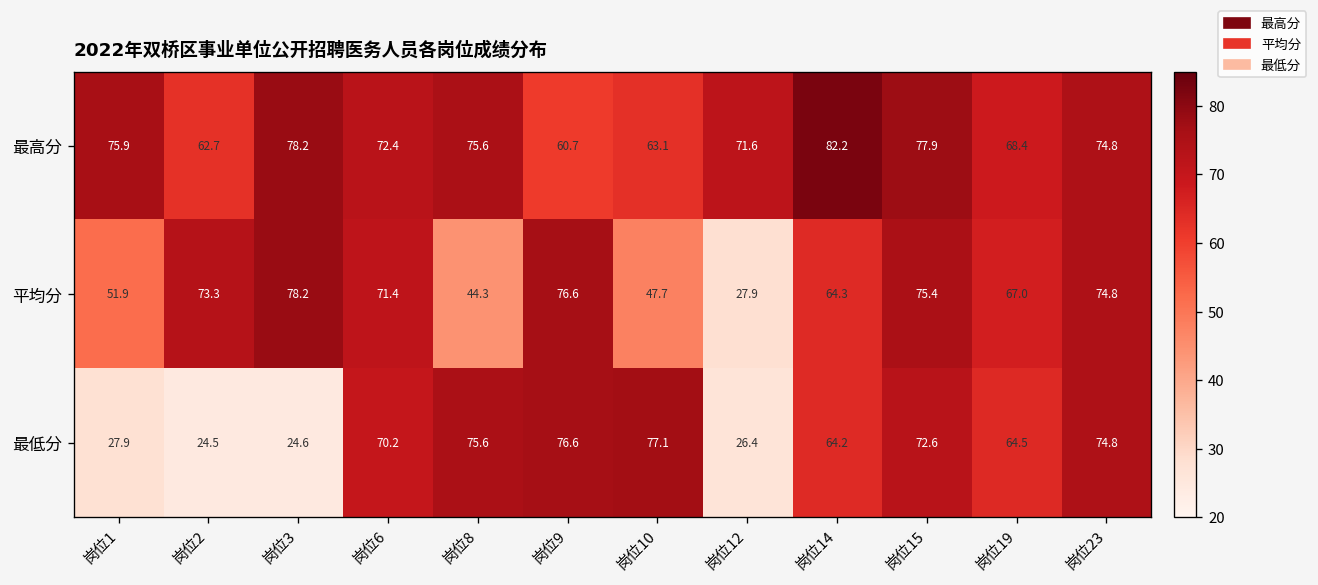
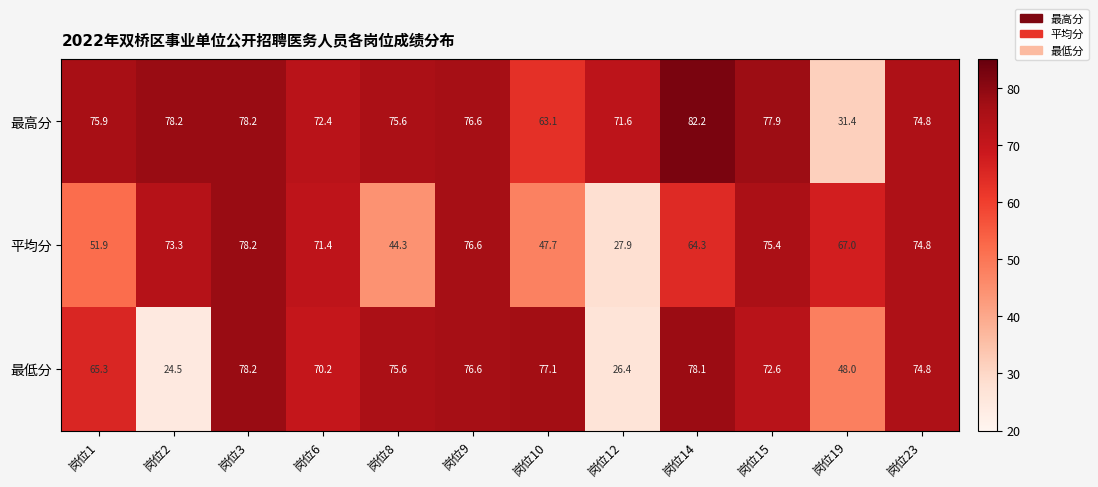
  {
    "最高分": {
      "岗位1": 75.9,
-     "岗位2": 62.7,
+     "岗位2": 78.2,
      "岗位3": 78.2,
      "岗位6": 72.4,
      "岗位8": 75.6,
-     "岗位9": 60.7,
+     "岗位9": 76.6,
      "岗位10": 63.1,
      "岗位12": 71.6,
      "岗位14": 82.2,
      "岗位15": 77.9,
-     "岗位19": 68.4,
+     "岗位19": 31.4,
      "岗位23": 74.8
    },
    "平均分": {
      "岗位1": 51.9,
      "岗位2": 73.3,
      "岗位3": 78.2,
      "岗位6": 71.4,
      "岗位8": 44.3,
      "岗位9": 76.6,
      "岗位10": 47.7,
      "岗位12": 27.9,
      "岗位14": 64.3,
      "岗位15": 75.4,
      "岗位19": 67.0,
      "岗位23": 74.8
    },
    "最低分": {
-     "岗位1": 27.9,
+     "岗位1": 65.3,
      "岗位2": 24.5,
-     "岗位3": 24.6,
+     "岗位3": 78.2,
      "岗位6": 70.2,
      "岗位8": 75.6,
      "岗位9": 76.6,
      "岗位10": 77.1,
      "岗位12": 26.4,
-     "岗位14": 64.2,
+     "岗位14": 78.1,
      "岗位15": 72.6,
-     "岗位19": 64.5,
+     "岗位19": 48.0,
      "岗位23": 74.8
    }
  }
